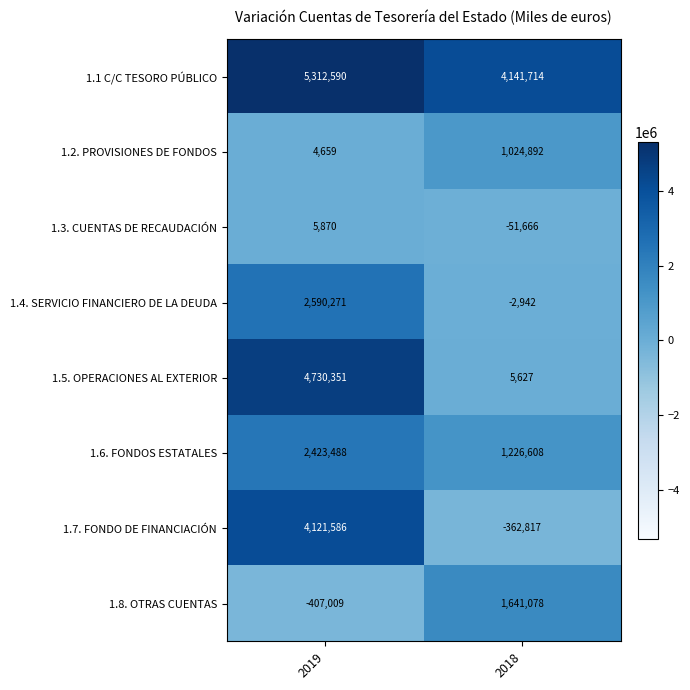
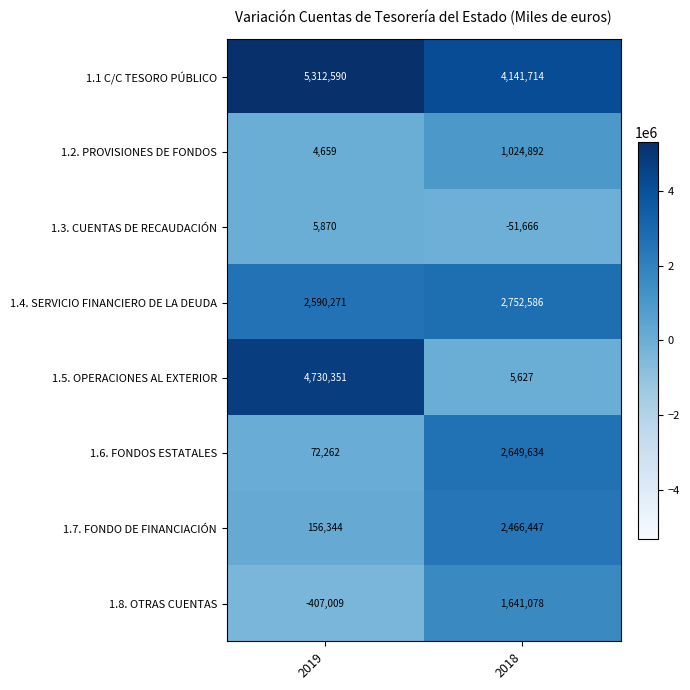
  {
    "1.1 C/C TESORO PÚBLICO": {
      "2019": "5,312,590",
      "2018": "4,141,714"
    },
    "1.2. PROVISIONES DE FONDOS": {
      "2019": "4,659",
      "2018": "1,024,892"
    },
    "1.3. CUENTAS DE RECAUDACIÓN": {
      "2019": "5,870",
      "2018": "-51,666"
    },
    "1.4. SERVICIO FINANCIERO DE LA DEUDA": {
      "2019": "2,590,271",
-     "2018": "-2,942"
+     "2018": "2,752,586"
    },
    "1.5. OPERACIONES AL EXTERIOR": {
      "2019": "4,730,351",
      "2018": "5,627"
    },
    "1.6. FONDOS ESTATALES": {
-     "2019": "2,423,488",
-     "2018": "1,226,608"
+     "2019": "72,262",
+     "2018": "2,649,634"
    },
    "1.7. FONDO DE FINANCIACIÓN": {
-     "2019": "4,121,586",
-     "2018": "-362,817"
+     "2019": "156,344",
+     "2018": "2,466,447"
    },
    "1.8. OTRAS CUENTAS": {
      "2019": "-407,009",
      "2018": "1,641,078"
    }
  }
